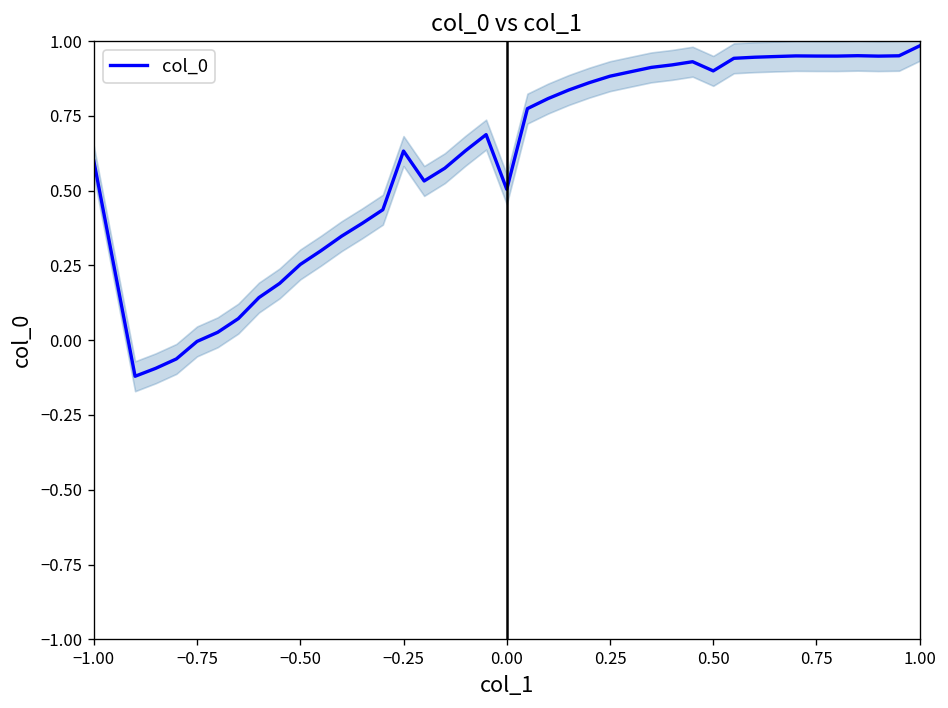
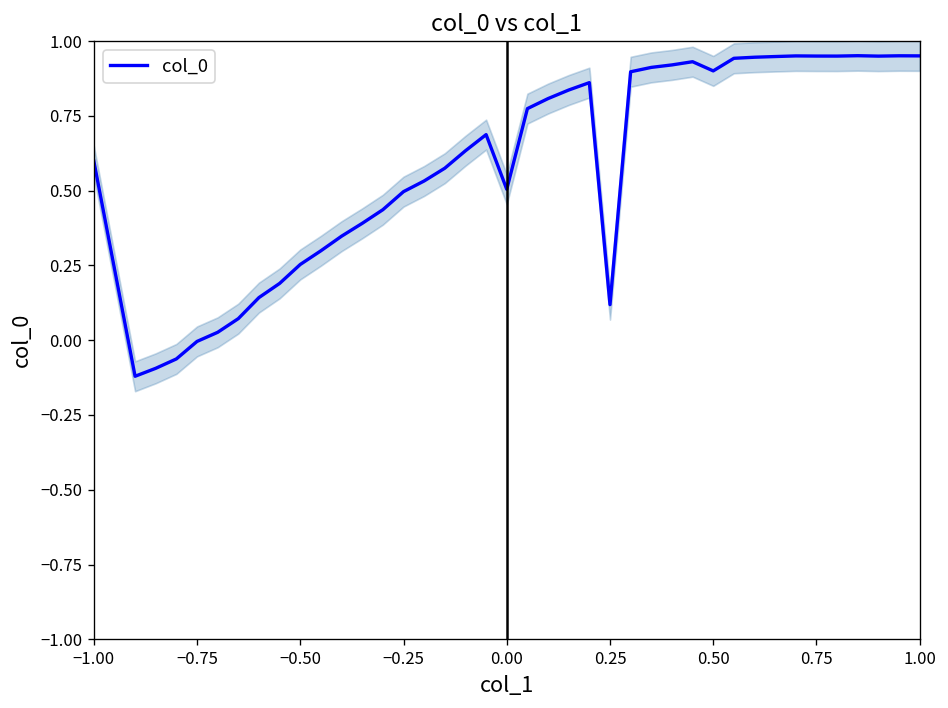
  {
    "col_0": {
      "−1.00": 0.60,
      "−0.75": 0.00,
      "−0.50": 0.25,
-     "−0.25": 0.63,
+     "−0.25": 0.50,
      "0.00": 0.50,
-     "0.25": 0.88,
+     "0.25": 0.12,
      "0.50": 0.90,
      "0.75": 0.95,
-     "1.00": 0.98
+     "1.00": 0.95
    }
  }
